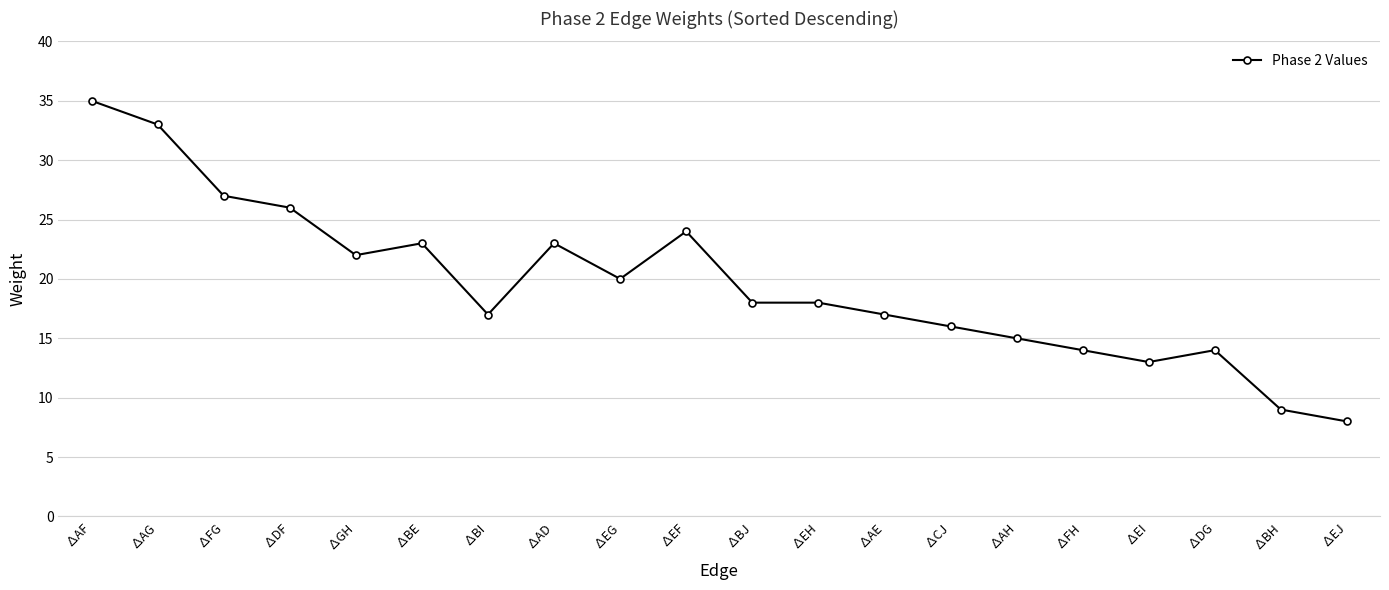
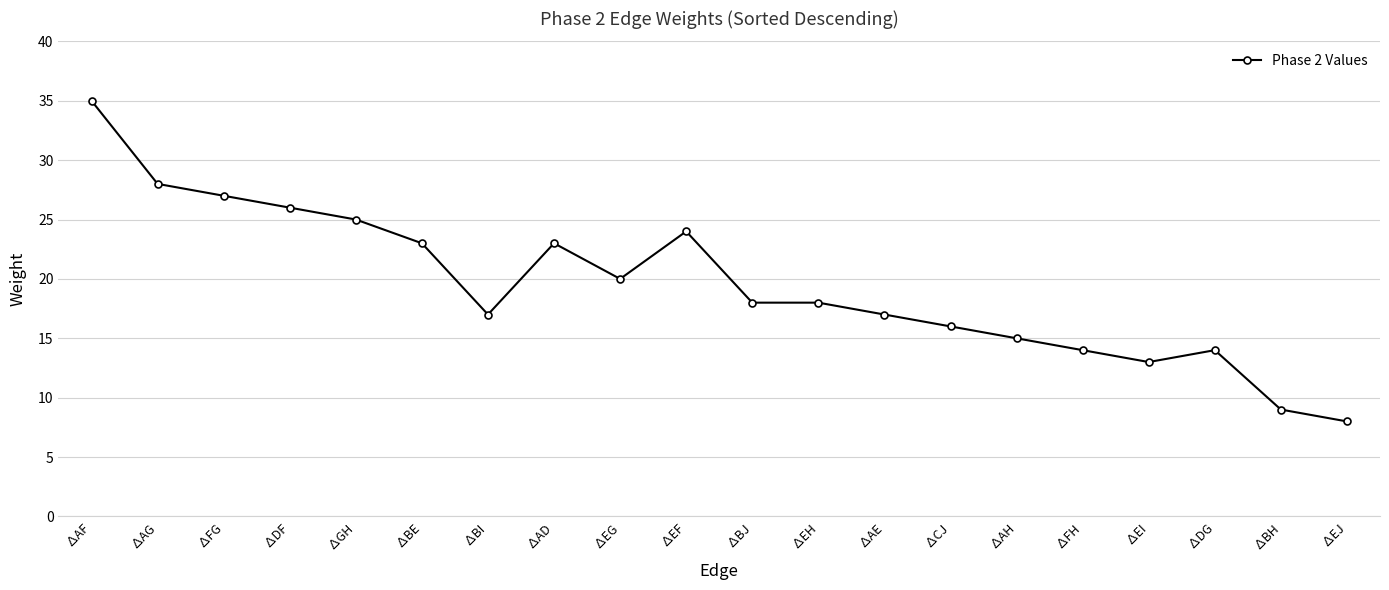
  {
    "∆AF": 35,
-   "∆AG": 33,
+   "∆AG": 28,
    "∆FG": 27,
    "∆DF": 26,
-   "∆GH": 22,
+   "∆GH": 25,
    "∆BE": 23,
    "∆BI": 17,
    "∆AD": 23,
    "∆EG": 20,
    "∆EF": 24,
    "∆BJ": 18,
    "∆EH": 18,
    "∆AE": 17,
    "∆CJ": 16,
    "∆AH": 15,
    "∆FH": 14,
    "∆EI": 13,
    "∆DG": 14,
    "∆BH": 9,
    "∆EJ": 8
  }
